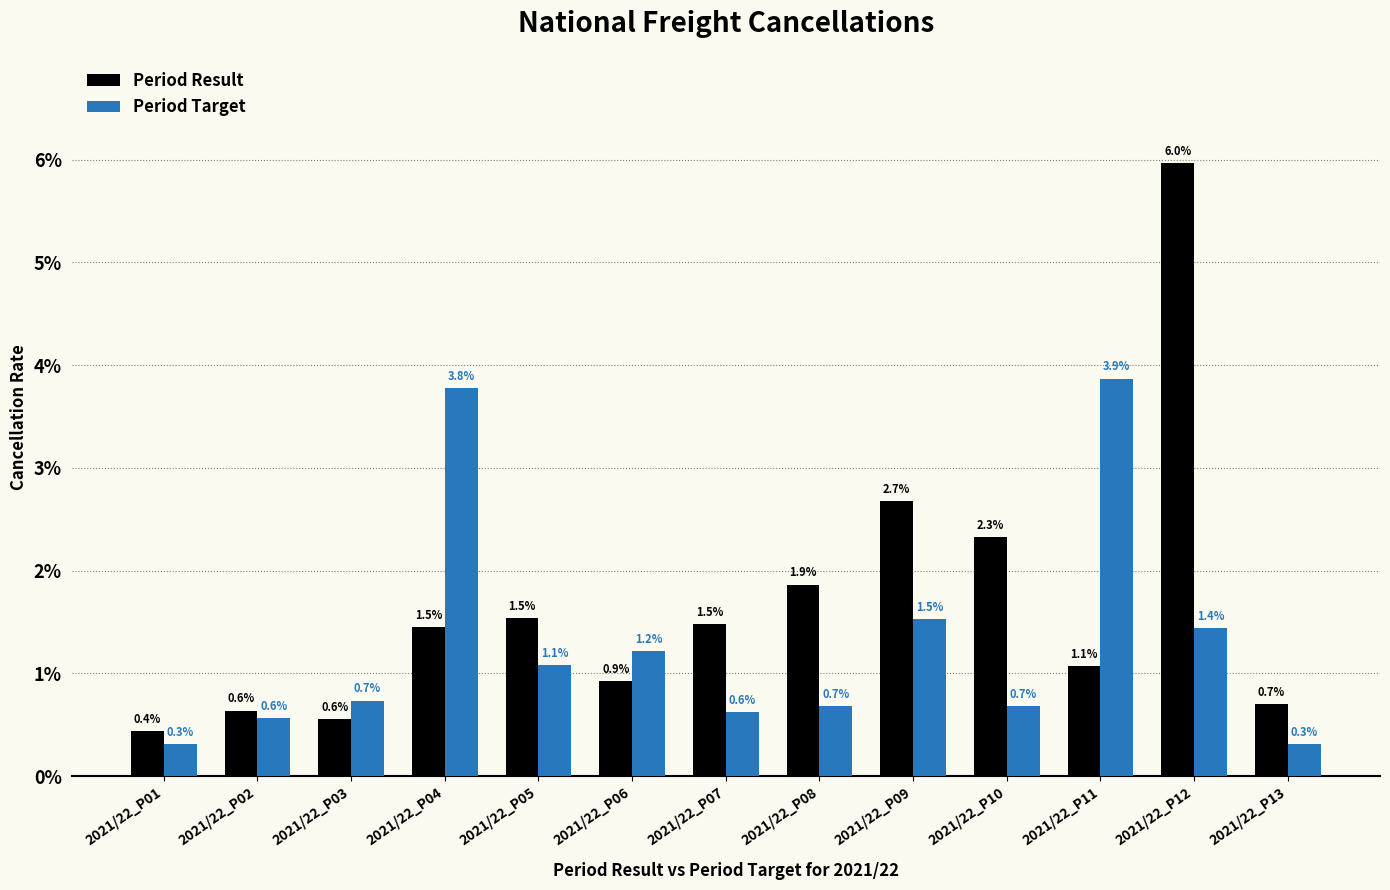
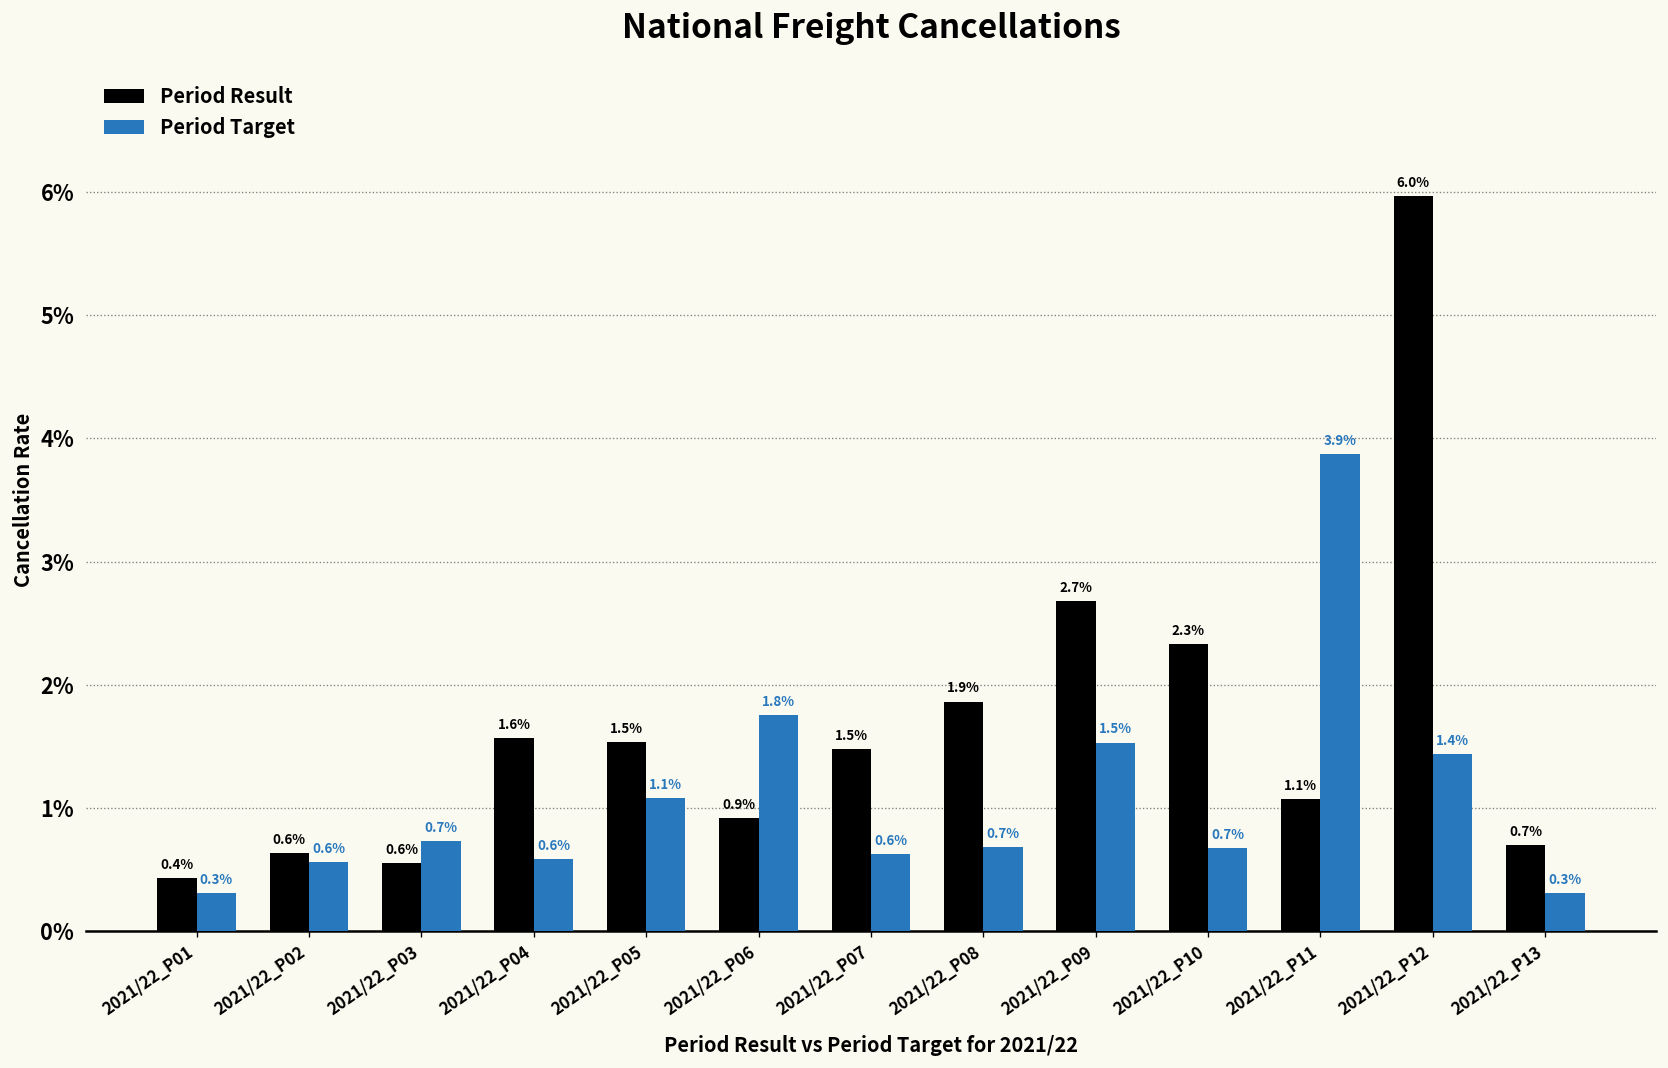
  {
    "Period Result": {
      "2021/22_P01": "0.4%",
      "2021/22_P02": "0.6%",
      "2021/22_P03": "0.6%",
-     "2021/22_P04": "1.5%",
+     "2021/22_P04": "1.6%",
      "2021/22_P05": "1.5%",
      "2021/22_P06": "0.9%",
      "2021/22_P07": "1.5%",
      "2021/22_P08": "1.9%",
      "2021/22_P09": "2.7%",
      "2021/22_P10": "2.3%",
      "2021/22_P11": "1.1%",
      "2021/22_P12": "6.0%",
      "2021/22_P13": "0.7%"
    },
    "Period Target": {
      "2021/22_P01": "0.3%",
      "2021/22_P02": "0.6%",
      "2021/22_P03": "0.7%",
-     "2021/22_P04": "3.8%",
+     "2021/22_P04": "0.6%",
      "2021/22_P05": "1.1%",
-     "2021/22_P06": "1.2%",
+     "2021/22_P06": "1.8%",
      "2021/22_P07": "0.6%",
      "2021/22_P08": "0.7%",
      "2021/22_P09": "1.5%",
      "2021/22_P10": "0.7%",
      "2021/22_P11": "3.9%",
      "2021/22_P12": "1.4%",
      "2021/22_P13": "0.3%"
    }
  }
